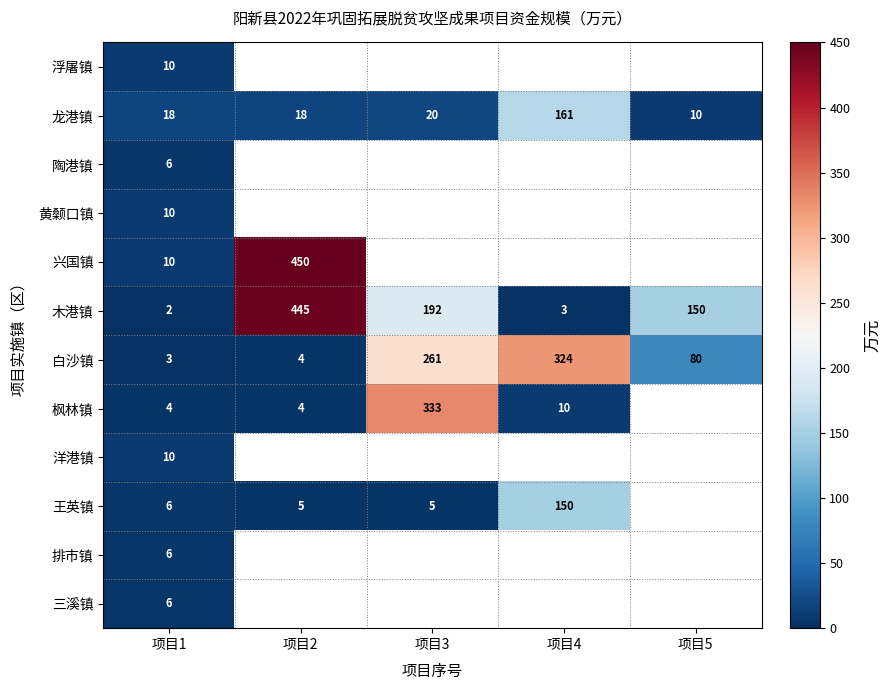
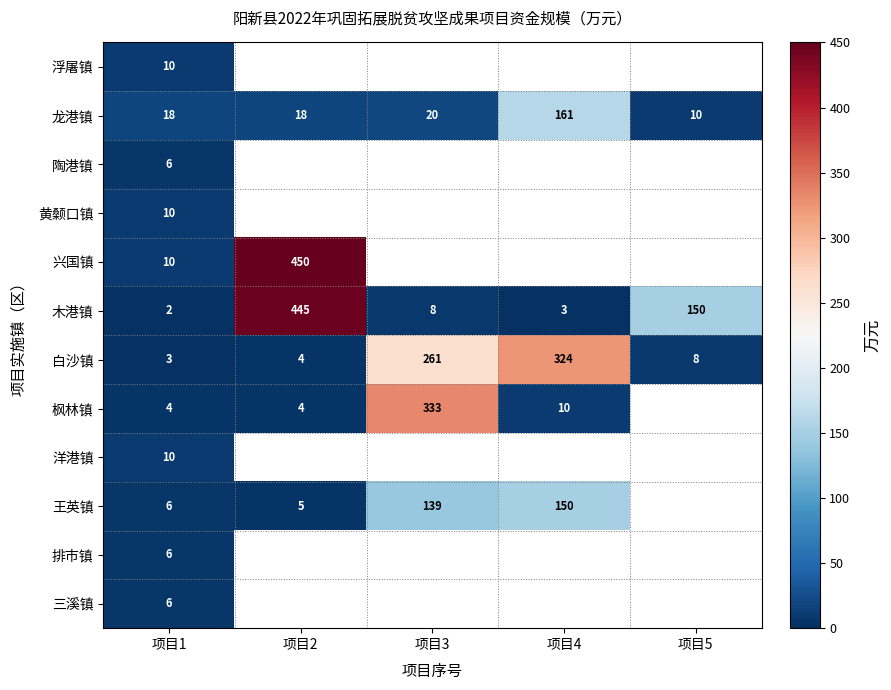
  {
    "浮屠镇": {
      "项目1": 10
    },
    "龙港镇": {
      "项目1": 18,
      "项目2": 18,
      "项目3": 20,
      "项目4": 161,
      "项目5": 10
    },
    "陶港镇": {
      "项目1": 6
    },
    "黄颡口镇": {
      "项目1": 10
    },
    "兴国镇": {
      "项目1": 10,
      "项目2": 450
    },
    "木港镇": {
      "项目1": 2,
      "项目2": 445,
-     "项目3": 192,
+     "项目3": 8,
      "项目4": 3,
      "项目5": 150
    },
    "白沙镇": {
      "项目1": 3,
      "项目2": 4,
      "项目3": 261,
      "项目4": 324,
-     "项目5": 80
+     "项目5": 8
    },
    "枫林镇": {
      "项目1": 4,
      "项目2": 4,
      "项目3": 333,
      "项目4": 10
    },
    "洋港镇": {
      "项目1": 10
    },
    "王英镇": {
      "项目1": 6,
      "项目2": 5,
-     "项目3": 5,
+     "项目3": 139,
      "项目4": 150
    },
    "排市镇": {
      "项目1": 6
    },
    "三溪镇": {
      "项目1": 6
    }
  }
